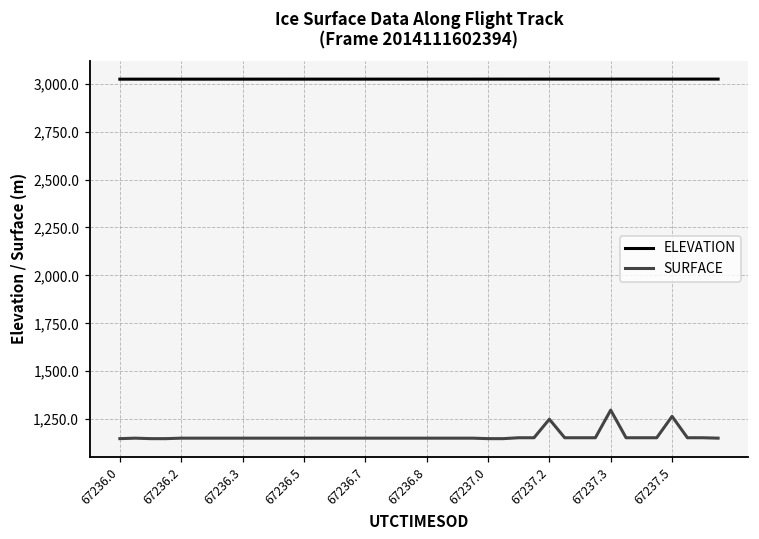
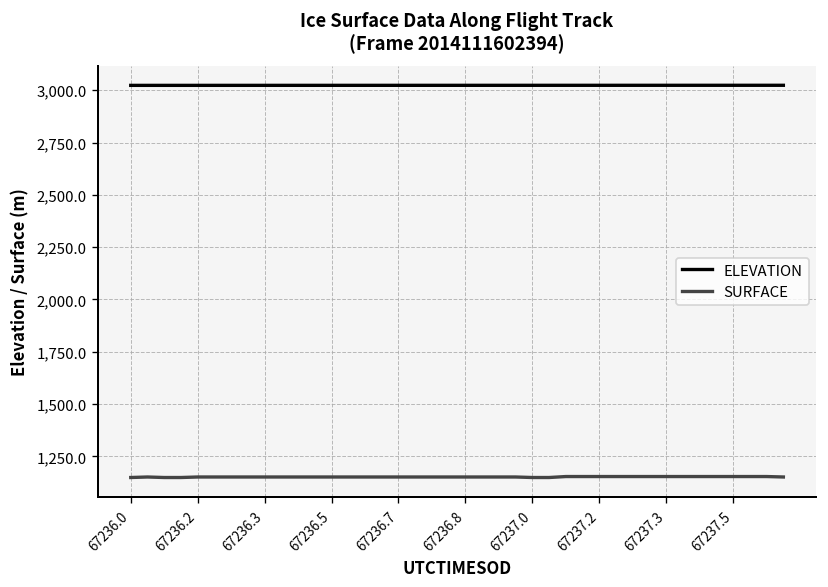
  {
    "ELEVATION": {
      "67236.0": "3,020",
      "67236.2": "3,020",
      "67236.3": "3,020",
      "67236.5": "3,020",
      "67236.7": "3,020",
      "67236.8": "3,020",
      "67237.0": "3,020",
      "67237.2": "3,020",
      "67237.3": "3,020",
      "67237.5": "3,020"
    },
    "SURFACE": {
      "67236.0": "1,150",
      "67236.2": "1,150",
      "67236.3": "1,150",
      "67236.5": "1,150",
      "67236.7": "1,150",
      "67236.8": "1,150",
      "67237.0": "1,150",
-     "67237.2": "1,250",
-     "67237.3": "1,300",
-     "67237.5": "1,270"
+     "67237.2": "1,150",
+     "67237.3": "1,150",
+     "67237.5": "1,150"
    }
  }
